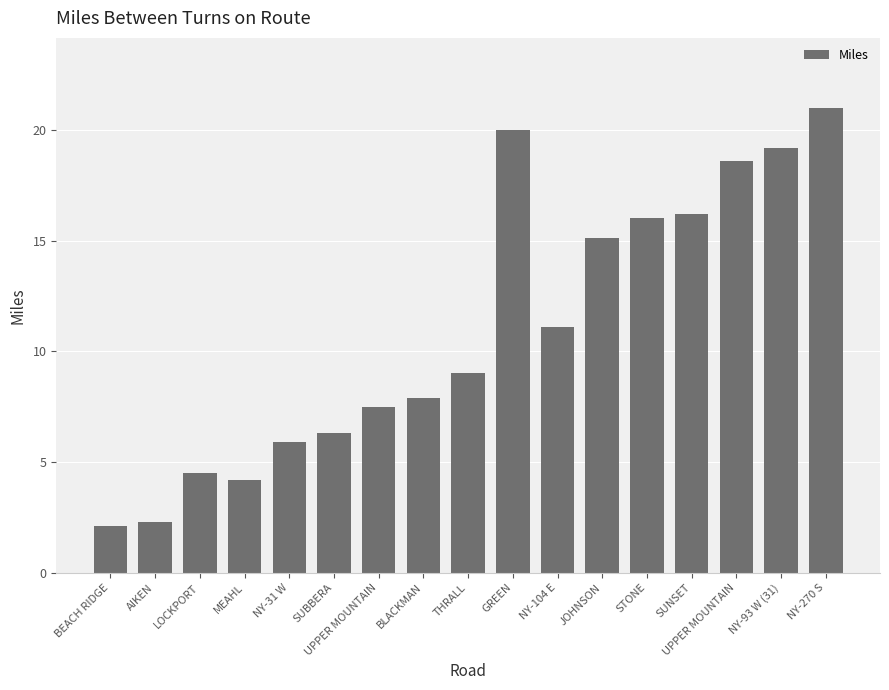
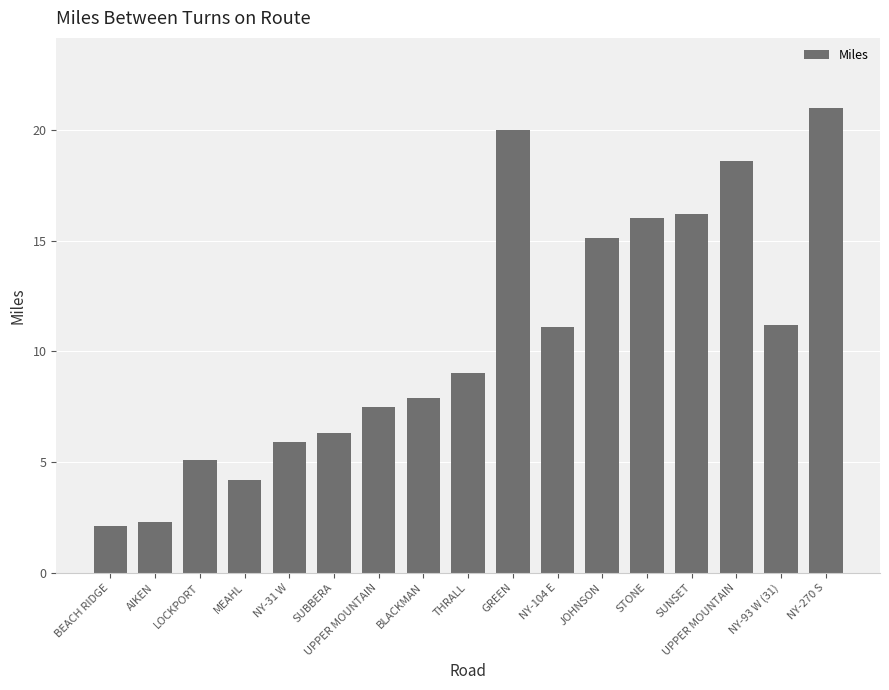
  {
    "BEACH RIDGE": 2.1,
    "AIKEN": 2.3,
-   "LOCKPORT": 4.5,
+   "LOCKPORT": 5.1,
    "MEAHL": 4.2,
    "NY-31 W": 5.9,
    "SUBBERA": 6.3,
    "BLACKMAN": 7.9,
    "THRALL": 9.0,
    "GREEN": 20.0,
    "NY-104 E": 11.1,
    "JOHNSON": 15.1,
    "STONE": 16.0,
    "SUNSET": 16.2,
-   "NY-93 W (31)": 19.2,
+   "NY-93 W (31)": 11.2,
    "NY-270 S": 21.0
  }
